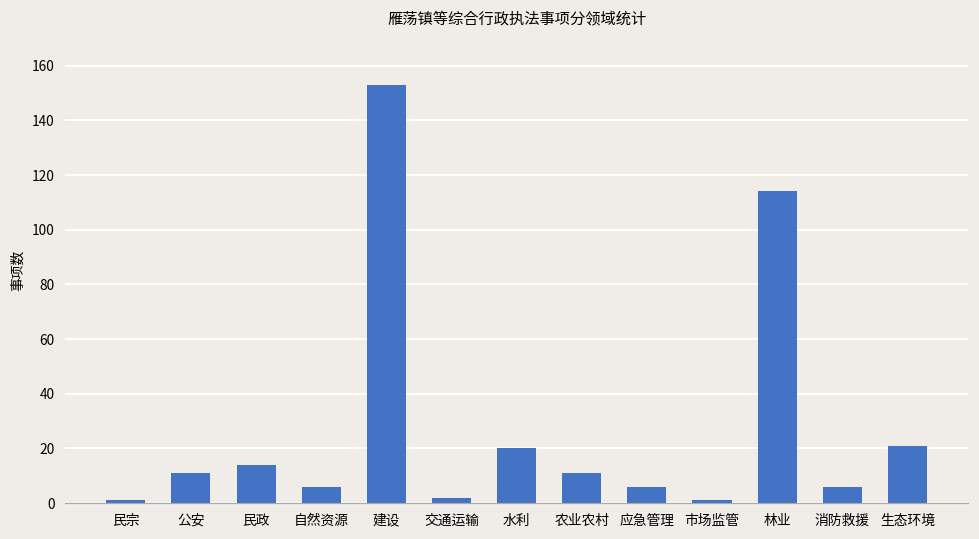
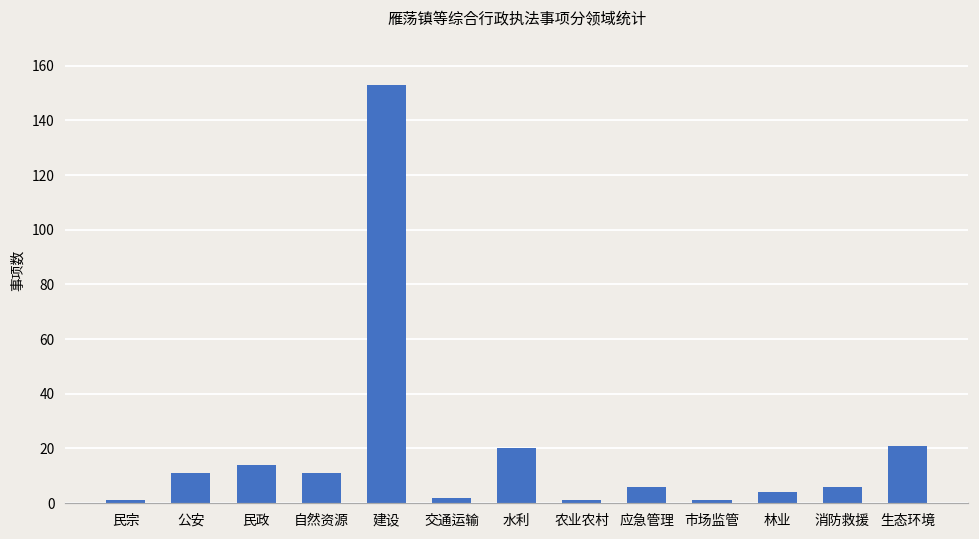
  {
    "公安": 11,
    "民政": 14,
-   "自然资源": 6,
+   "自然资源": 11,
    "建设": 153,
    "交通运输": 2,
    "水利": 20,
-   "农业农村": 11,
+   "农业农村": 1,
    "应急管理": 6,
-   "林业": 114,
+   "林业": 4,
    "消防救援": 6,
    "生态环境": 21
  }
